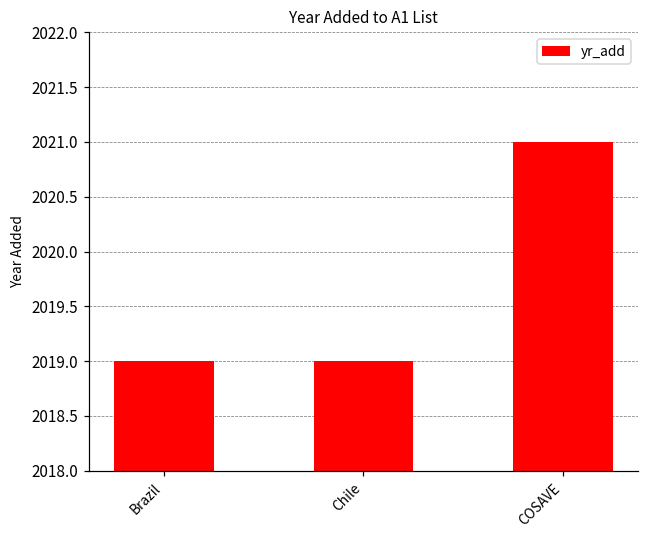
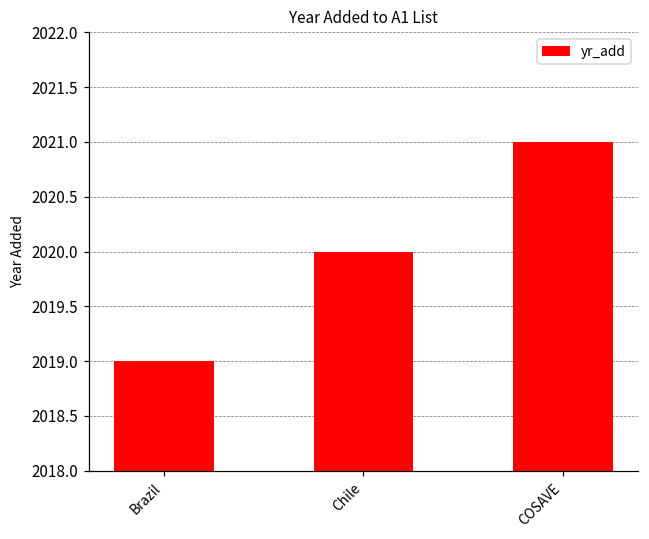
  {
    "Brazil": 2019,
-   "Chile": 2019,
+   "Chile": 2020,
    "COSAVE": 2021
  }
